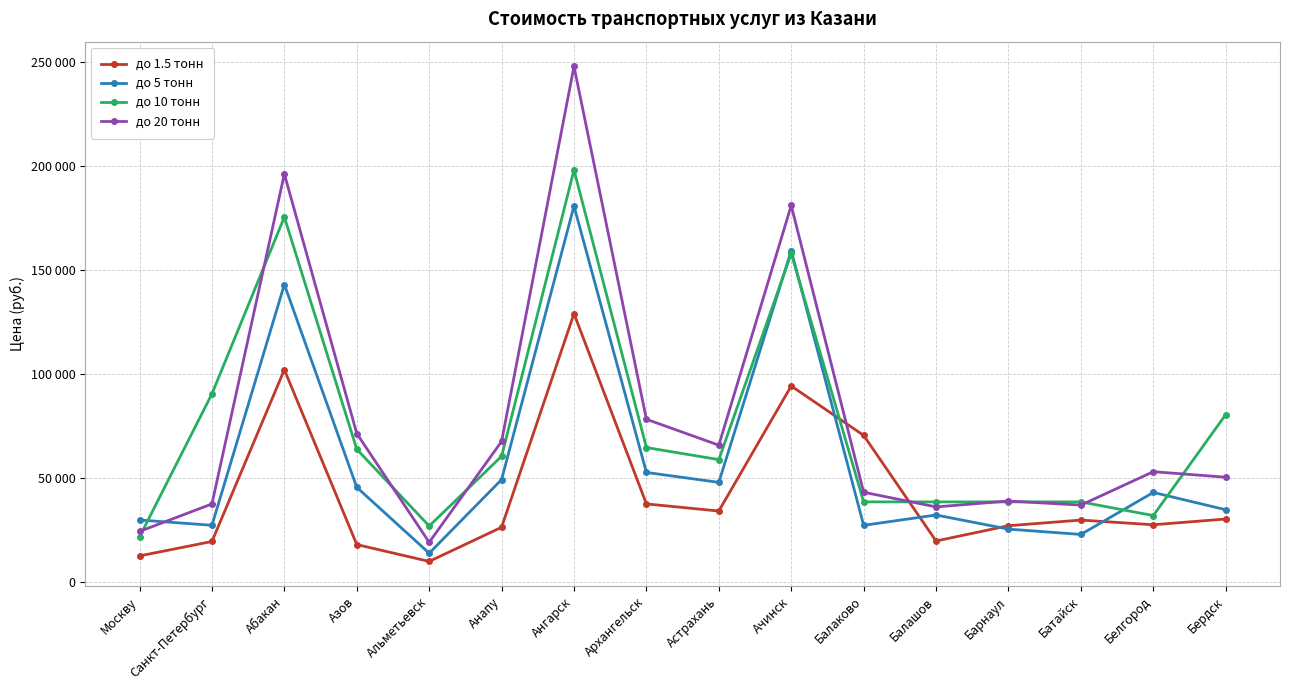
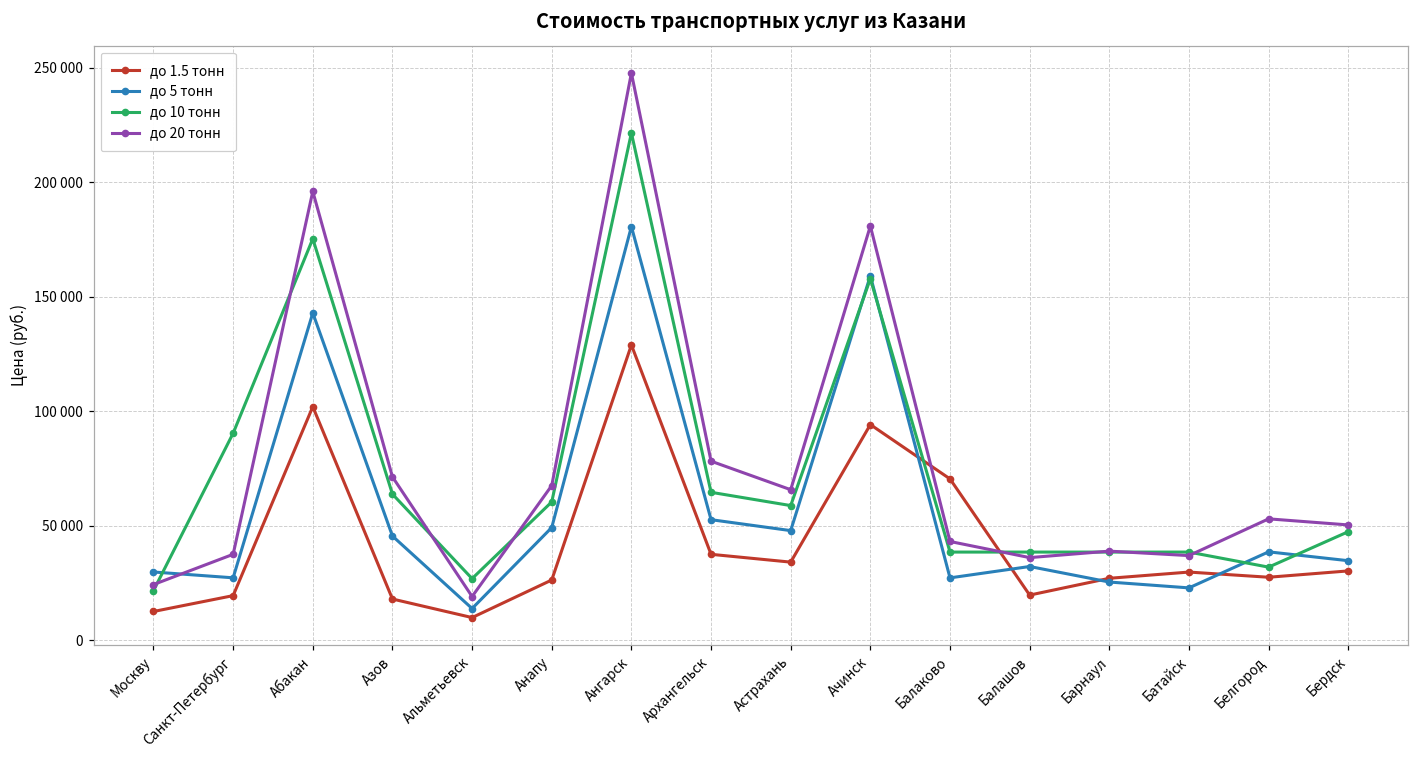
  {
    "до 1.5 тонн": {
      "Москву": 13000,
      "Санкт-Петербург": 20000,
      "Абакан": 102000,
      "Азов": 18000,
      "Альметьевск": 10000,
      "Анапу": 26000,
      "Ангарск": 129000,
      "Архангельск": 38000,
      "Астрахань": 34000,
      "Ачинск": 94000,
      "Балаково": 71000,
      "Балашов": 20000,
      "Барнаул": 27000,
      "Батайск": 30000,
      "Белгород": 28000,
      "Бердск": 30000
    },
    "до 5 тонн": {
      "Москву": 30000,
      "Санкт-Петербург": 27000,
      "Абакан": 143000,
      "Азов": 46000,
      "Альметьевск": 14000,
      "Анапу": 49000,
      "Ангарск": 181000,
      "Архангельск": 53000,
      "Астрахань": 48000,
      "Ачинск": 159000,
      "Балаково": 27000,
      "Балашов": 32000,
      "Барнаул": 26000,
      "Батайск": 23000,
-     "Белгород": 43000,
+     "Белгород": 39000,
      "Бердск": 35000
    },
    "до 10 тонн": {
      "Москву": 22000,
      "Санкт-Петербург": 90000,
      "Абакан": 175000,
      "Азов": 64000,
      "Альметьевск": 27000,
      "Анапу": 61000,
-     "Ангарск": 198000,
+     "Ангарск": 222000,
      "Архангельск": 65000,
      "Астрахань": 59000,
      "Ачинск": 158000,
      "Балаково": 39000,
      "Балашов": 39000,
      "Батайск": 39000,
      "Белгород": 32000,
-     "Бердск": 81000
+     "Бердск": 48000
    },
    "до 20 тонн": {
      "Москву": 24000,
      "Санкт-Петербург": 38000,
      "Абакан": 196000,
      "Азов": 71000,
      "Альметьевск": 19000,
      "Анапу": 68000,
      "Ангарск": 248000,
      "Архангельск": 78000,
      "Астрахань": 66000,
      "Ачинск": 181000,
      "Балаково": 43000,
      "Балашов": 36000,
      "Батайск": 37000,
      "Белгород": 53000,
      "Бердск": 50000
    }
  }
